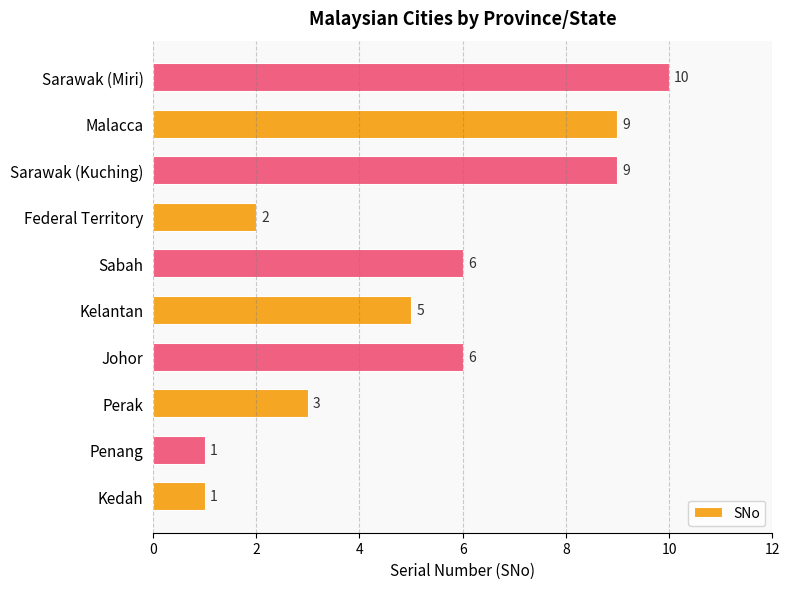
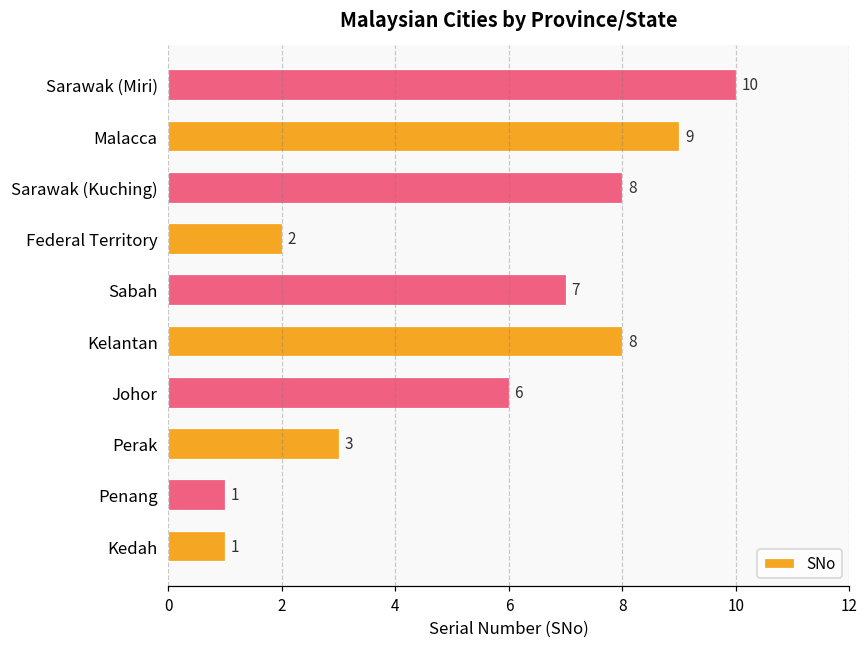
  {
    "Sarawak (Miri)": 10,
    "Malacca": 9,
-   "Sarawak (Kuching)": 9,
+   "Sarawak (Kuching)": 8,
    "Federal Territory": 2,
-   "Sabah": 6,
-   "Kelantan": 5,
+   "Sabah": 7,
+   "Kelantan": 8,
    "Johor": 6,
    "Perak": 3,
    "Penang": 1,
    "Kedah": 1
  }
